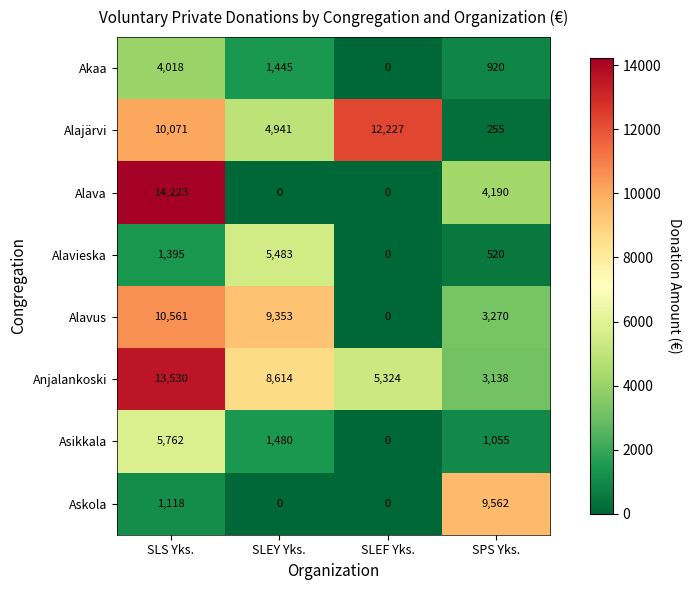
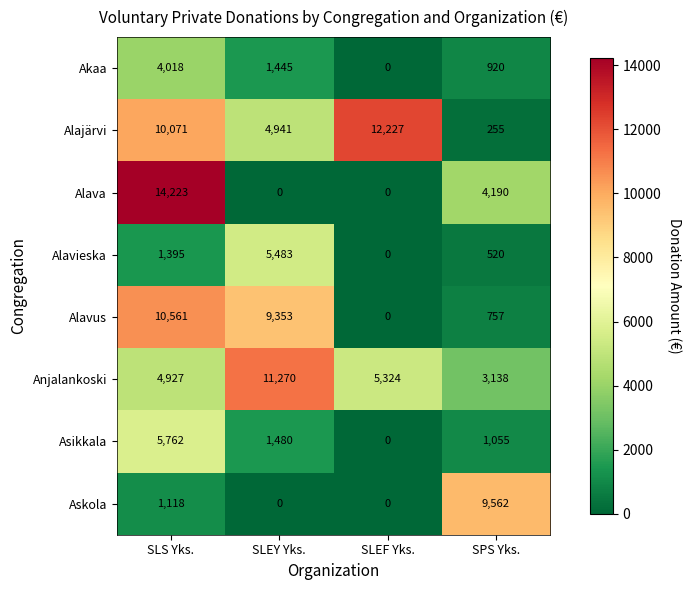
  {
    "Akaa": {
      "SLS Yks.": "4,018",
      "SLEY Yks.": "1,445",
      "SLEF Yks.": "0",
      "SPS Yks.": "920"
    },
    "Alajärvi": {
      "SLS Yks.": "10,071",
      "SLEY Yks.": "4,941",
      "SLEF Yks.": "12,227",
      "SPS Yks.": "255"
    },
    "Alava": {
      "SLS Yks.": "14,223",
      "SLEY Yks.": "0",
      "SLEF Yks.": "0",
      "SPS Yks.": "4,190"
    },
    "Alavieska": {
      "SLS Yks.": "1,395",
      "SLEY Yks.": "5,483",
      "SLEF Yks.": "0",
      "SPS Yks.": "520"
    },
    "Alavus": {
      "SLS Yks.": "10,561",
      "SLEY Yks.": "9,353",
      "SLEF Yks.": "0",
-     "SPS Yks.": "3,270"
+     "SPS Yks.": "757"
    },
    "Anjalankoski": {
-     "SLS Yks.": "13,530",
-     "SLEY Yks.": "8,614",
+     "SLS Yks.": "4,927",
+     "SLEY Yks.": "11,270",
      "SLEF Yks.": "5,324",
      "SPS Yks.": "3,138"
    },
    "Asikkala": {
      "SLS Yks.": "5,762",
      "SLEY Yks.": "1,480",
      "SLEF Yks.": "0",
      "SPS Yks.": "1,055"
    },
    "Askola": {
      "SLS Yks.": "1,118",
      "SLEY Yks.": "0",
      "SLEF Yks.": "0",
      "SPS Yks.": "9,562"
    }
  }
